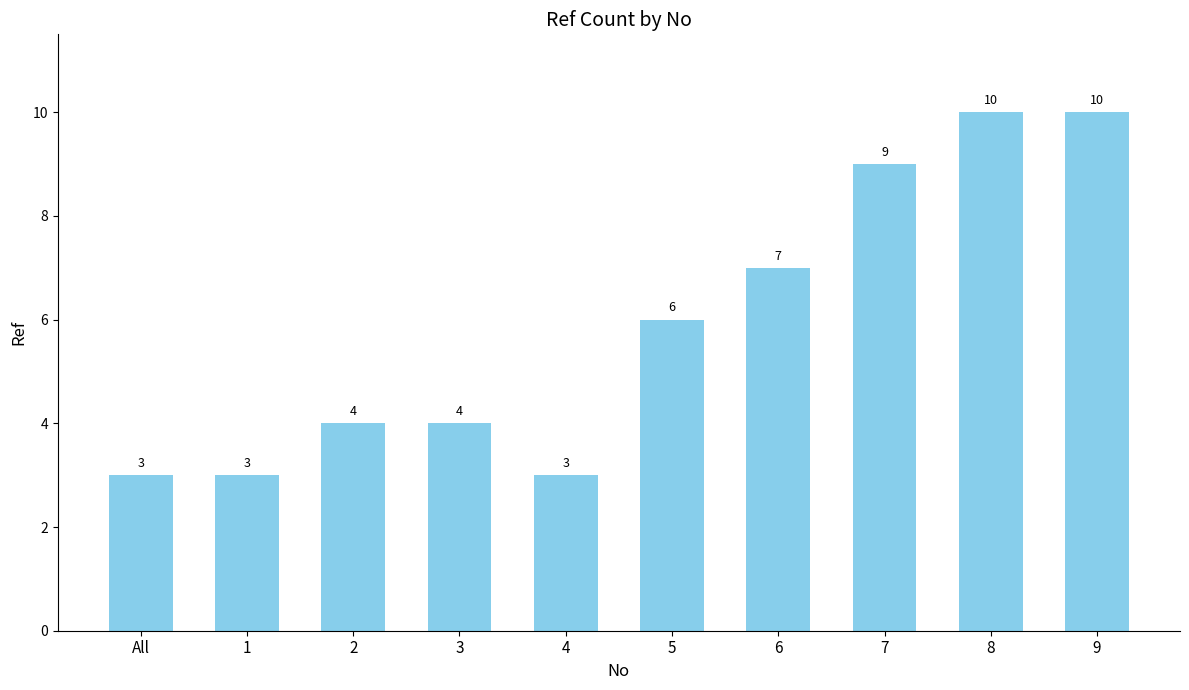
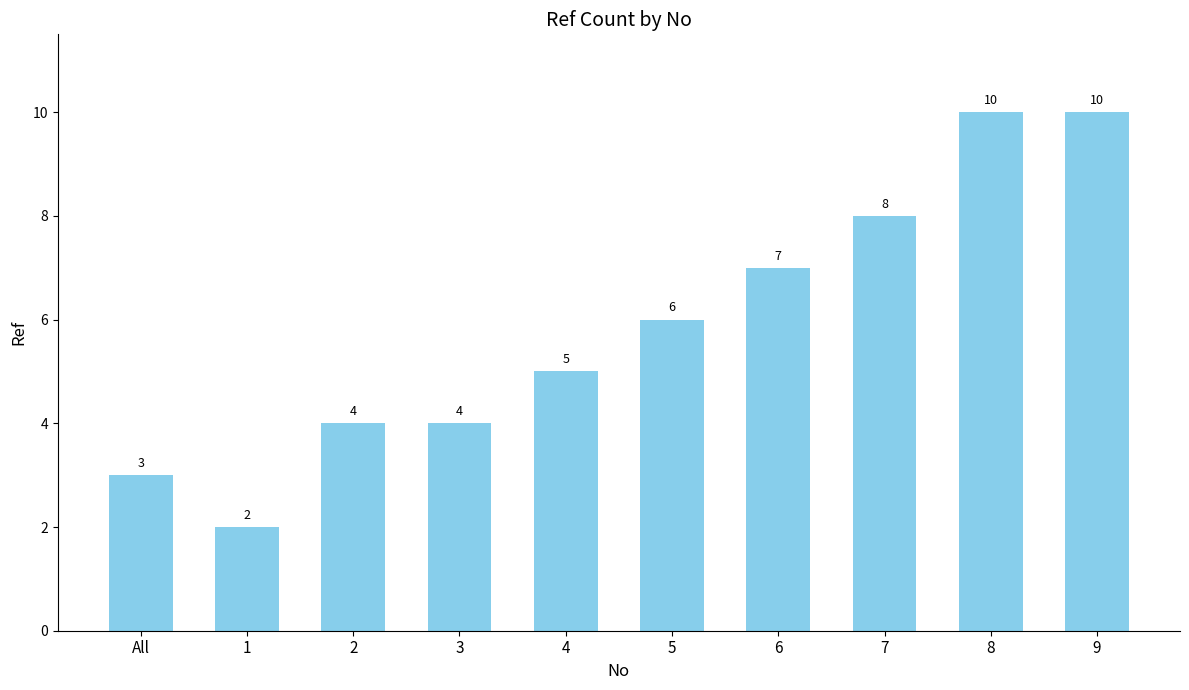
  {
    "All": 3,
-   "1": 3,
+   "1": 2,
    "2": 4,
    "3": 4,
-   "4": 3,
+   "4": 5,
    "5": 6,
    "6": 7,
-   "7": 9,
+   "7": 8,
    "8": 10,
    "9": 10
  }
